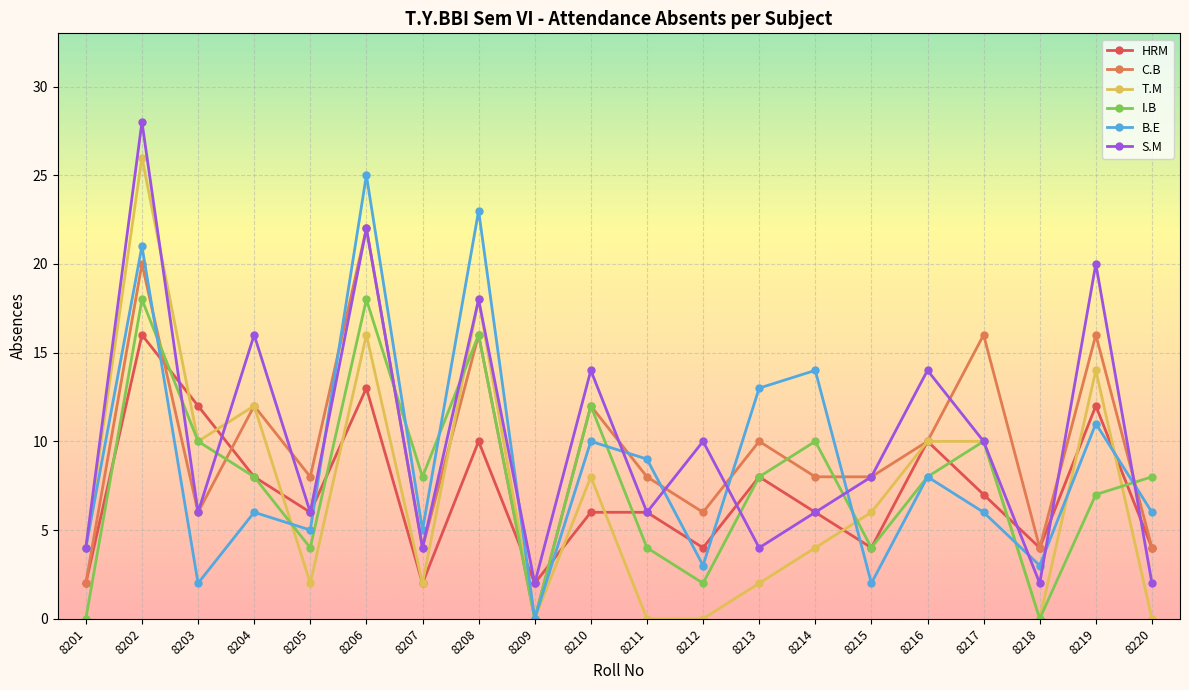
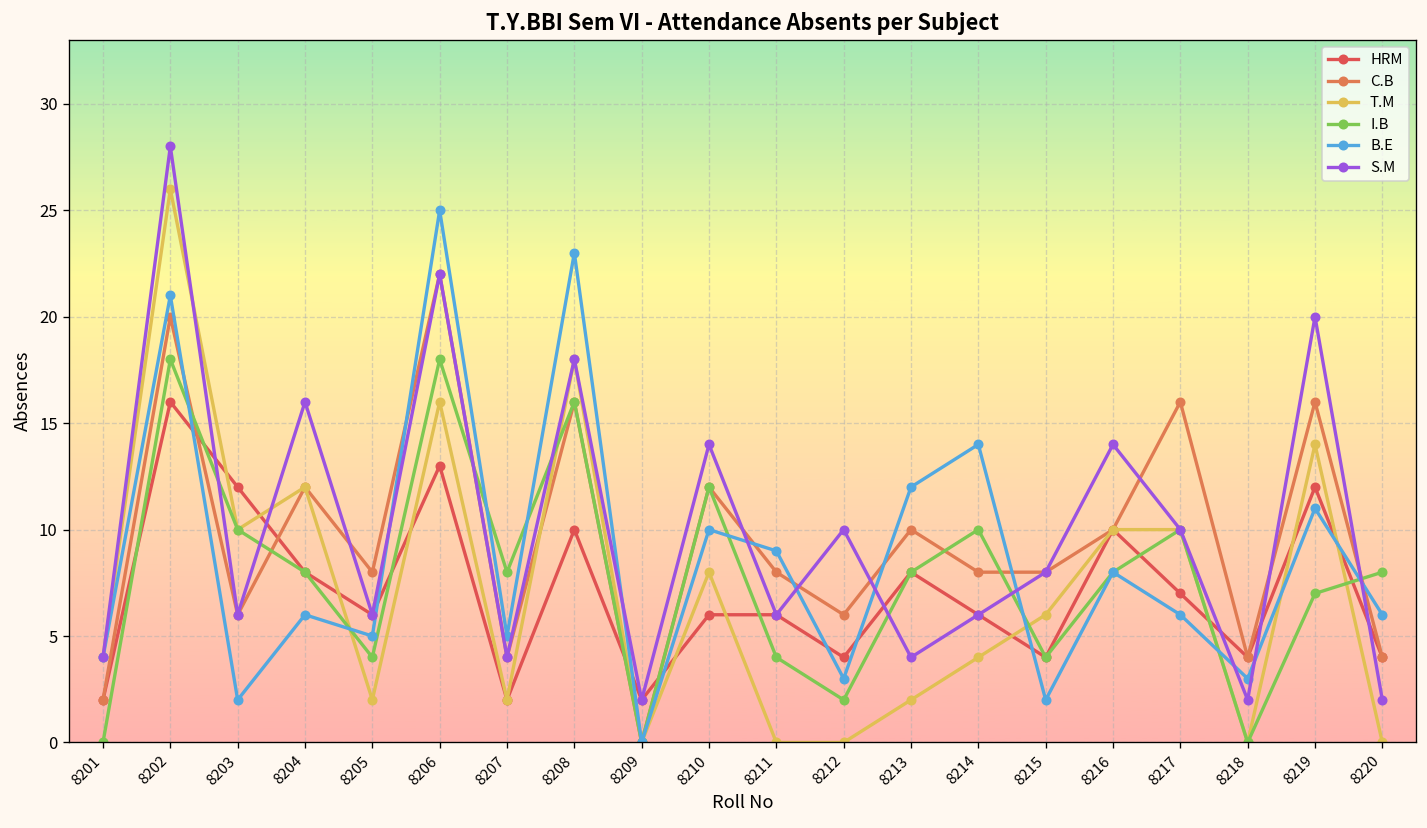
  {
    "T.M": {
      "8202": 26,
      "8205": 2,
      "8206": 16,
      "8210": 8,
      "8211": 0,
      "8212": 0,
      "8213": 2,
      "8214": 4,
      "8215": 6,
      "8219": 14,
      "8220": 0
    },
    "I.B": {
      "8201": 0,
      "8202": 18,
      "8205": 4,
      "8206": 18,
      "8207": 8,
      "8211": 4,
      "8212": 2,
      "8214": 10,
      "8219": 7,
      "8220": 8
    },
    "B.E": {
      "8202": 21,
      "8203": 2,
      "8204": 6,
      "8205": 5,
      "8206": 25,
      "8207": 5,
      "8208": 23,
      "8210": 10,
      "8211": 9,
      "8212": 3,
-     "8213": 13,
+     "8213": 12,
      "8214": 14,
      "8215": 2,
      "8217": 6,
      "8218": 3,
      "8219": 11,
      "8220": 6
    },
    "S.M": {
      "8202": 28,
      "8204": 16,
      "8210": 14,
      "8212": 10,
      "8213": 4,
      "8216": 14,
      "8218": 2,
      "8219": 20,
      "8220": 2
    }
  }
